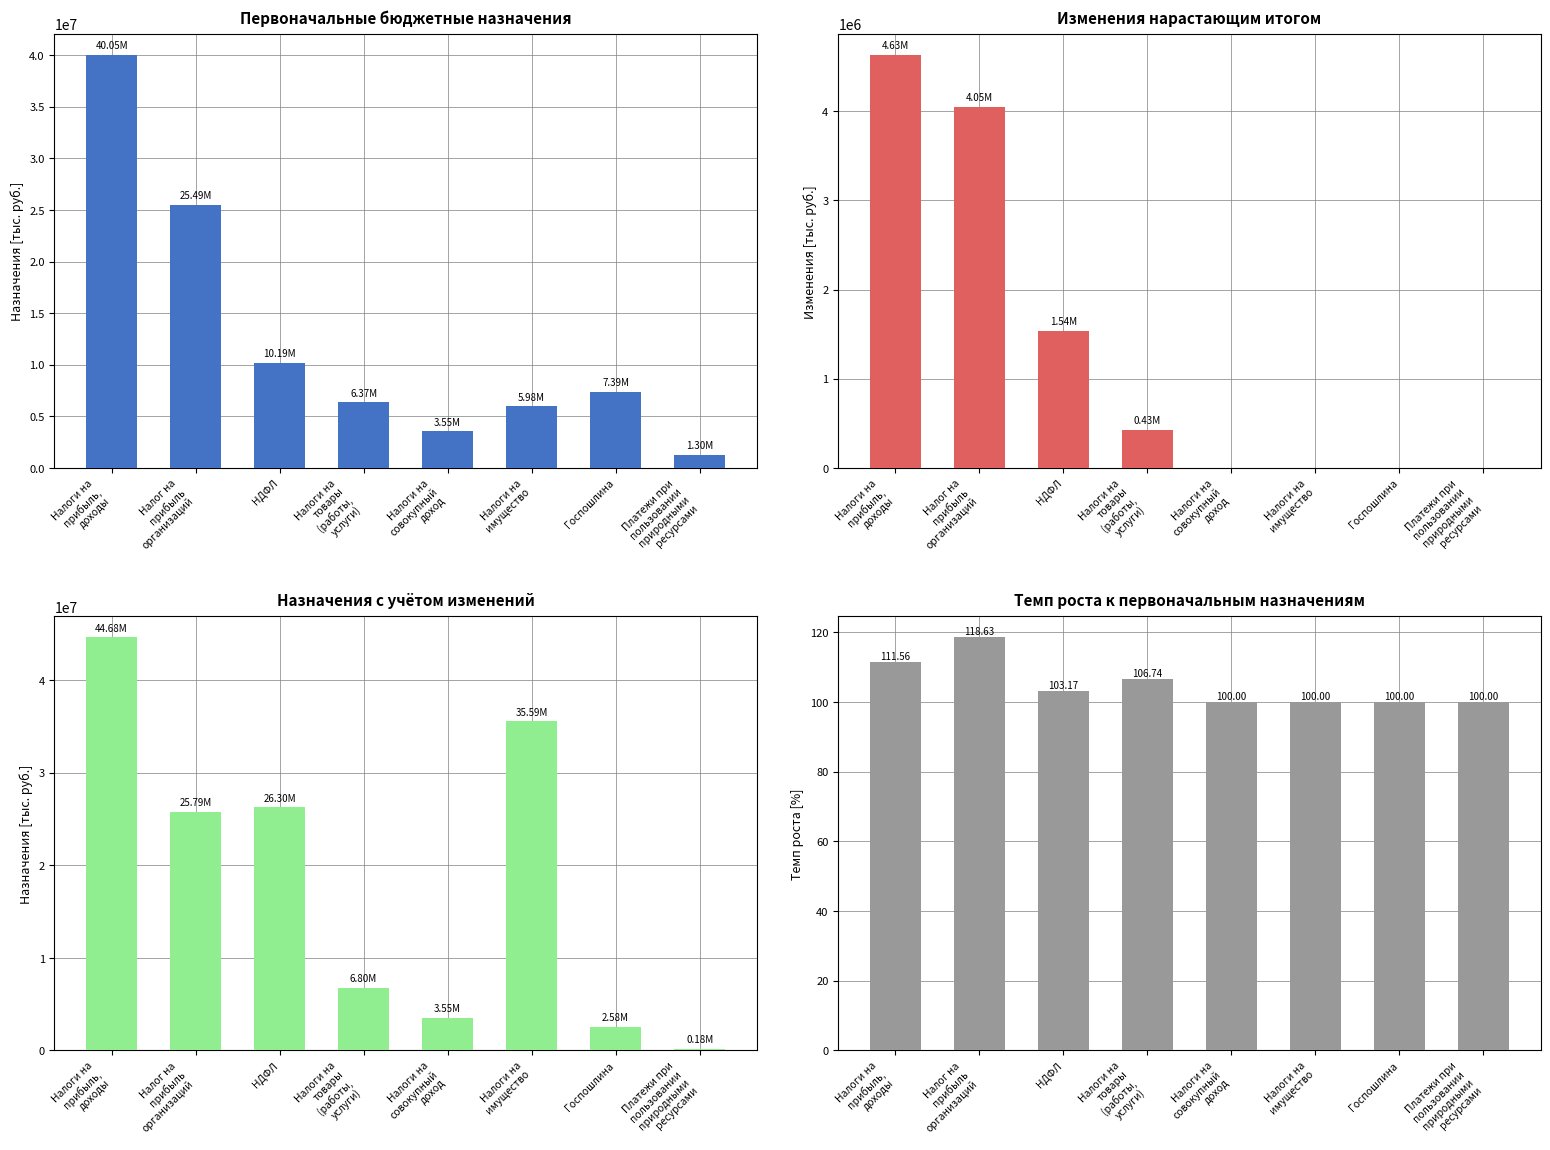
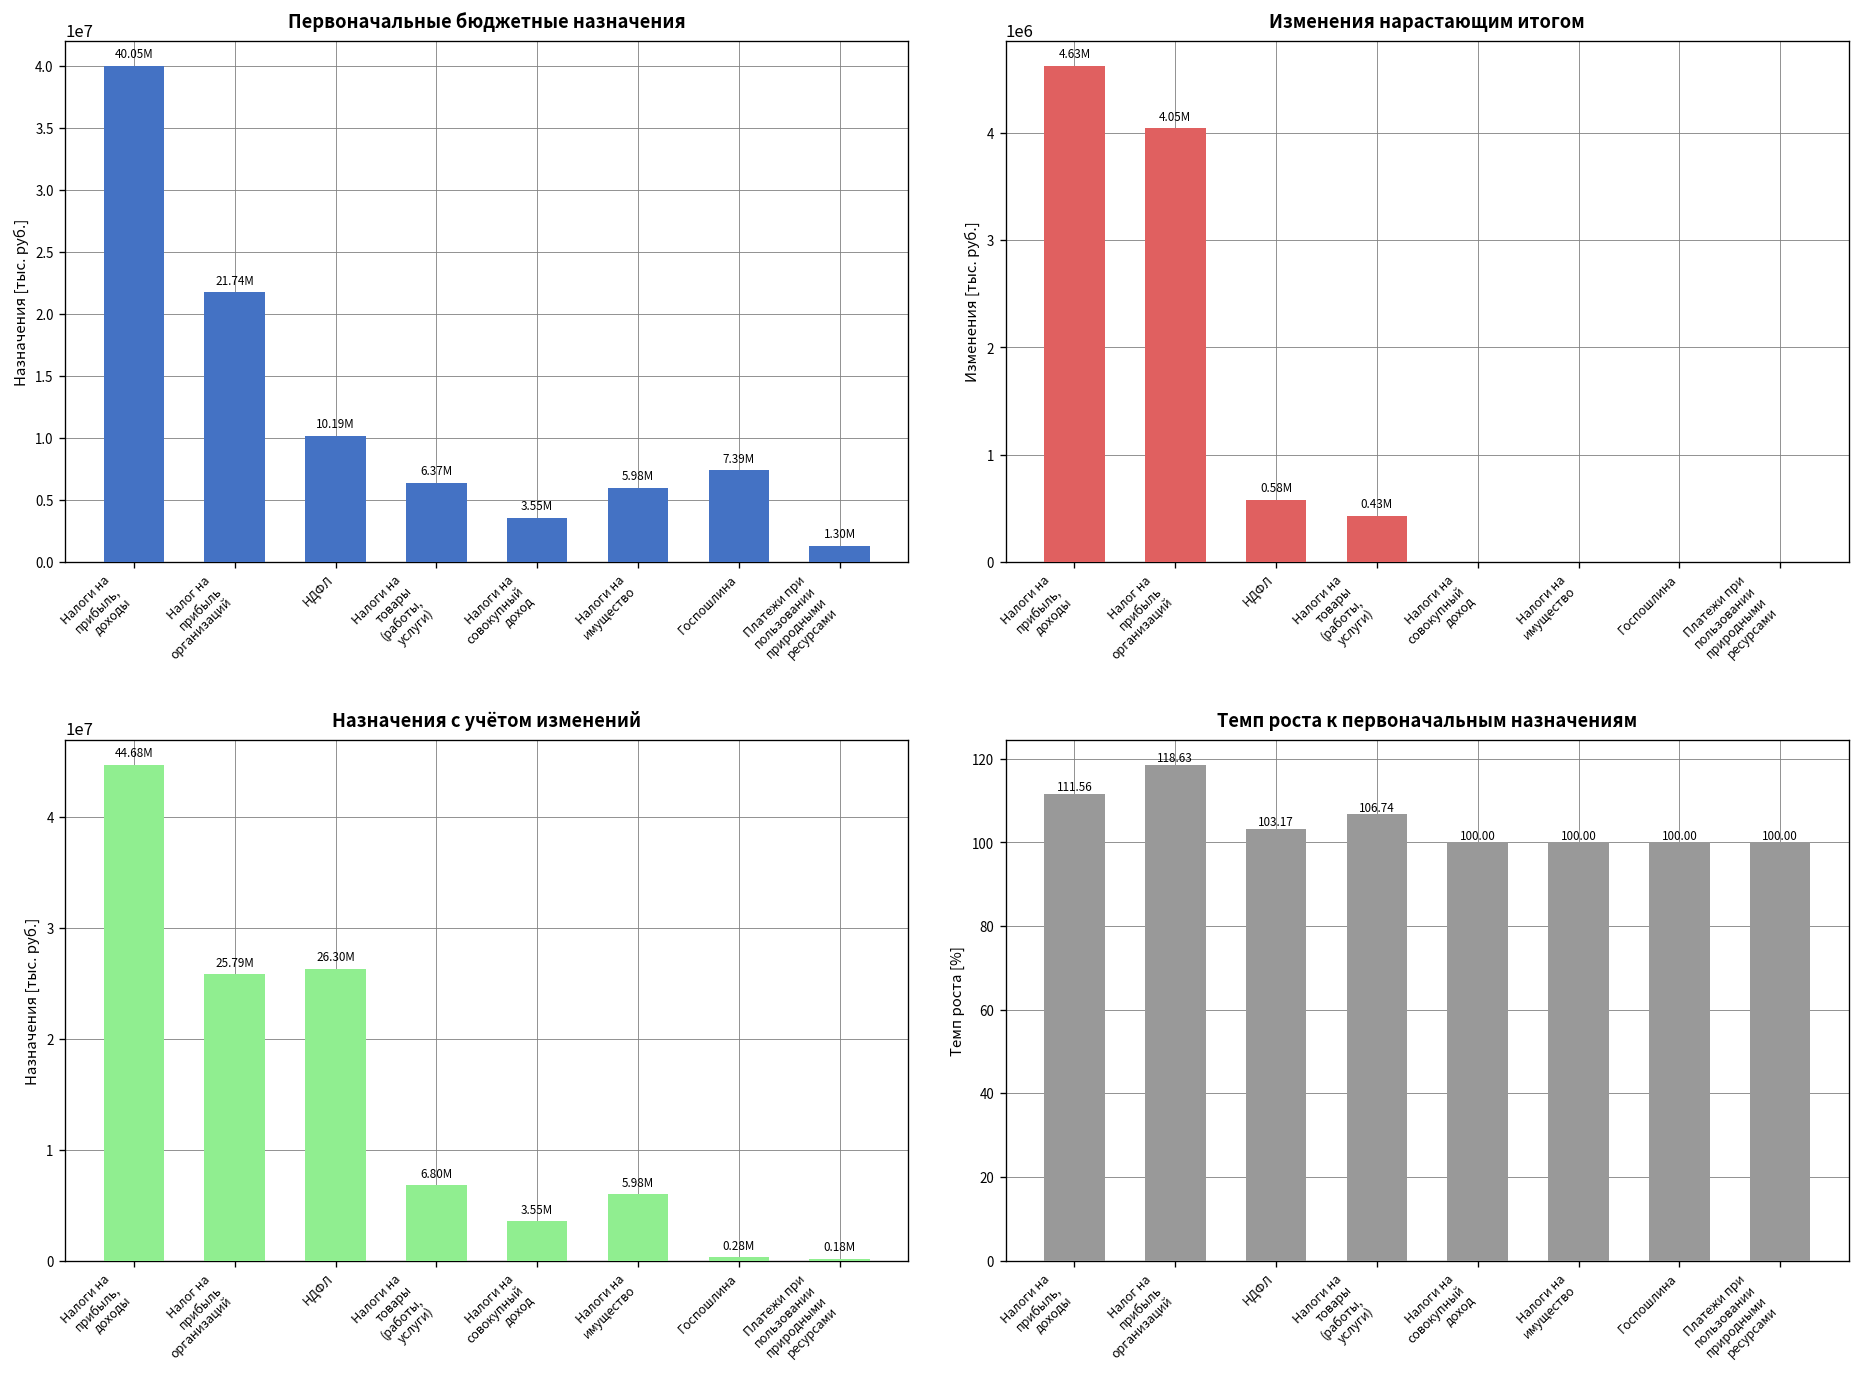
  {
    "Первоначальные бюджетные назначения": {
      "Налоги на прибыль, доходы": "40.05M",
-     "Налог на прибыль организаций": "25.49M",
+     "Налог на прибыль организаций": "21.74M",
      "НДФЛ": "10.19M",
      "Налоги на товары (работы, услуги)": "6.37M",
      "Налоги на совокупный доход": "3.55M",
      "Налоги на имущество": "5.98M",
      "Госпошлина": "7.39M",
      "Платежи при пользовании природными ресурсами": "1.30M"
    },
    "Изменения нарастающим итогом": {
      "Налоги на прибыль, доходы": "4.63M",
      "Налог на прибыль организаций": "4.05M",
-     "НДФЛ": "1.54M",
+     "НДФЛ": "0.58M",
      "Налоги на товары (работы, услуги)": "0.43M"
    },
    "Назначения с учётом изменений": {
      "Налоги на прибыль, доходы": "44.68M",
      "Налог на прибыль организаций": "25.79M",
      "НДФЛ": "26.30M",
      "Налоги на товары (работы, услуги)": "6.80M",
      "Налоги на совокупный доход": "3.55M",
-     "Налоги на имущество": "35.59M",
-     "Госпошлина": "2.58M",
+     "Налоги на имущество": "5.98M",
+     "Госпошлина": "0.28M",
      "Платежи при пользовании природными ресурсами": "0.18M"
    },
    "Темп роста к первоначальным назначениям": {
      "Налоги на прибыль, доходы": "111.56",
      "Налог на прибыль организаций": "118.63",
      "НДФЛ": "103.17",
      "Налоги на товары (работы, услуги)": "106.74",
      "Налоги на совокупный доход": "100.00",
      "Налоги на имущество": "100.00",
      "Госпошлина": "100.00",
      "Платежи при пользовании природными ресурсами": "100.00"
    }
  }
